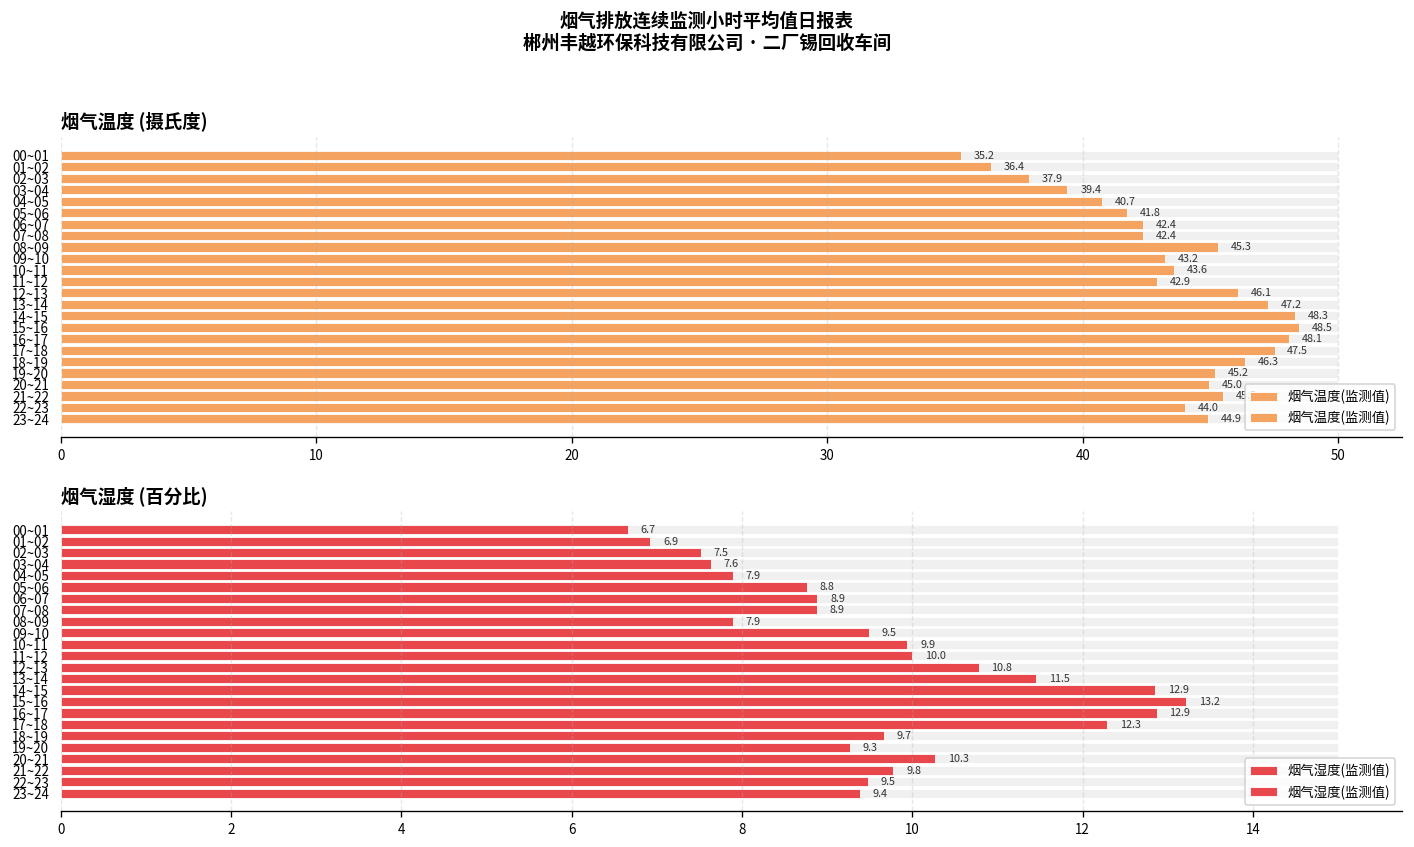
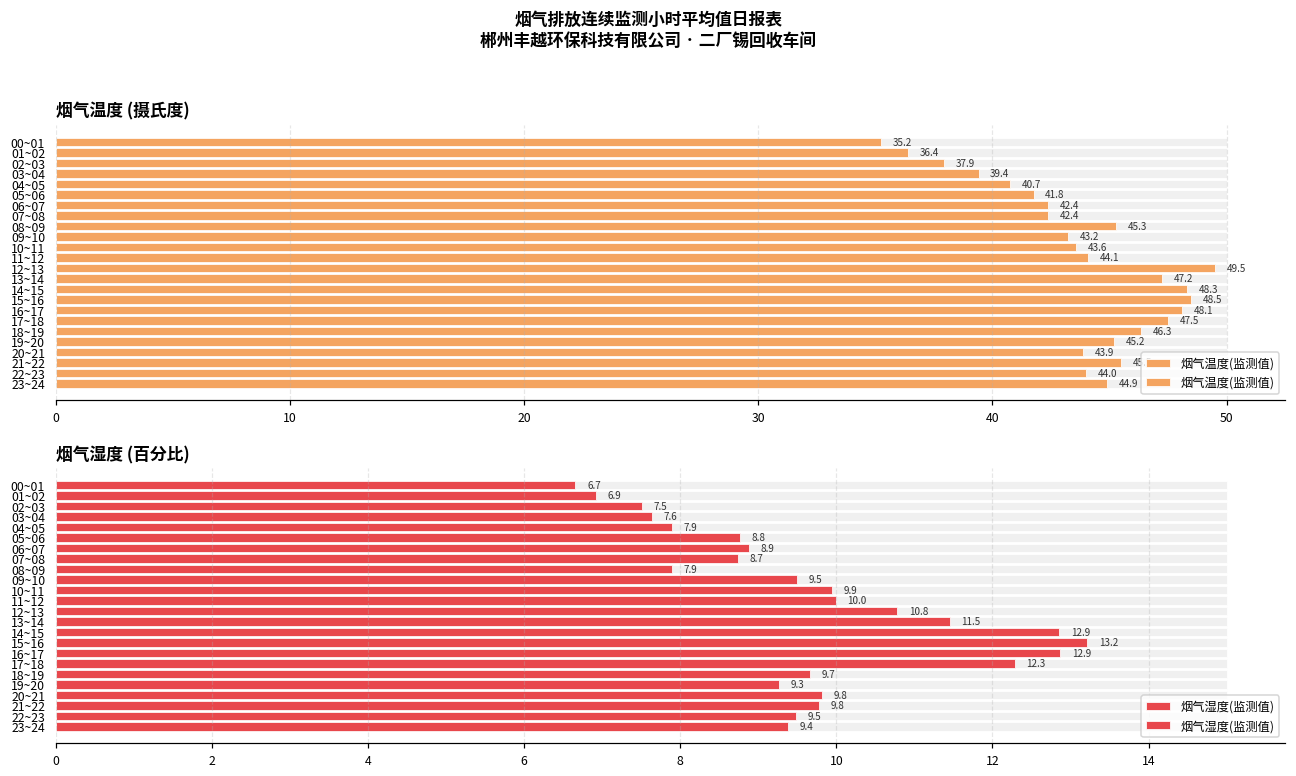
  {
    "烟气温度 (摄氏度)": {
      "烟气温度(监测值)": {
-       "11~12": 42.9,
-       "12~13": 46.1,
-       "20~21": 45.0
+       "11~12": 44.1,
+       "12~13": 49.5,
+       "20~21": 43.9
      }
    },
    "烟气湿度 (百分比)": {
      "烟气湿度(监测值)": {
-       "07~08": 8.9,
-       "20~21": 10.3
+       "07~08": 8.7,
+       "20~21": 9.8
      }
    }
  }
